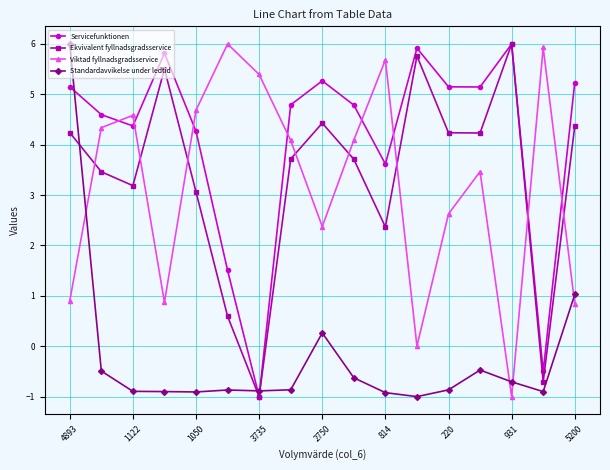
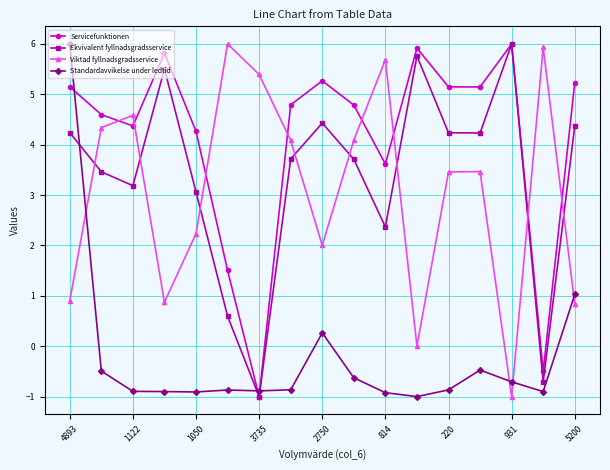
  {
    "Viktad fyllnadsgradsservice": {
      "4893": 0.9,
      "1122": 4.6,
-     "1050": 4.7,
+     "1050": 2.2,
      "3735": 5.4,
-     "2750": 2.4,
+     "2750": 2.0,
      "814": 5.7,
-     "220": 2.6,
+     "220": 3.5,
      "931": -1.0,
      "5200": 0.8
    }
  }
